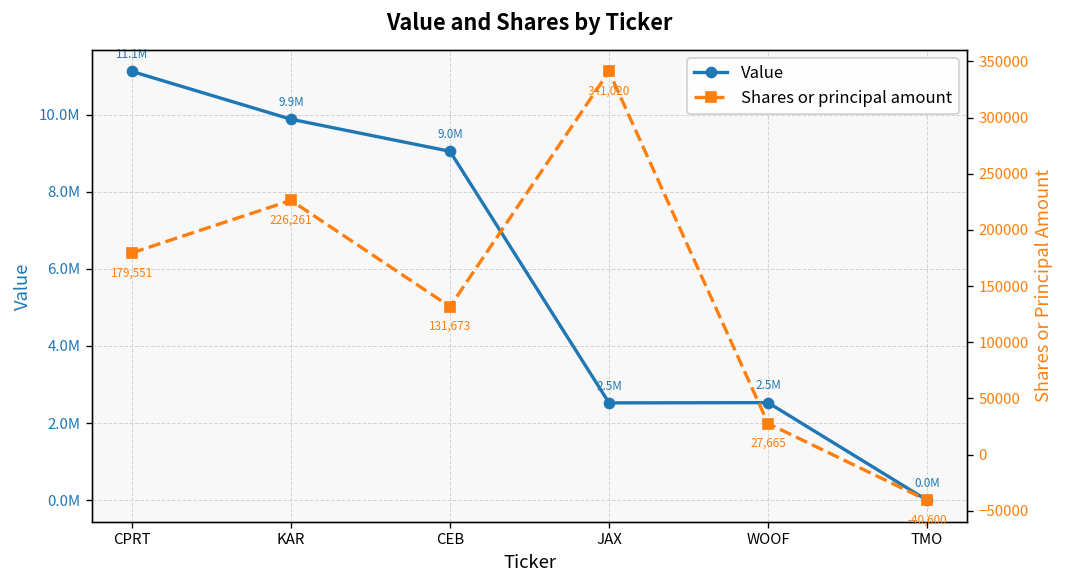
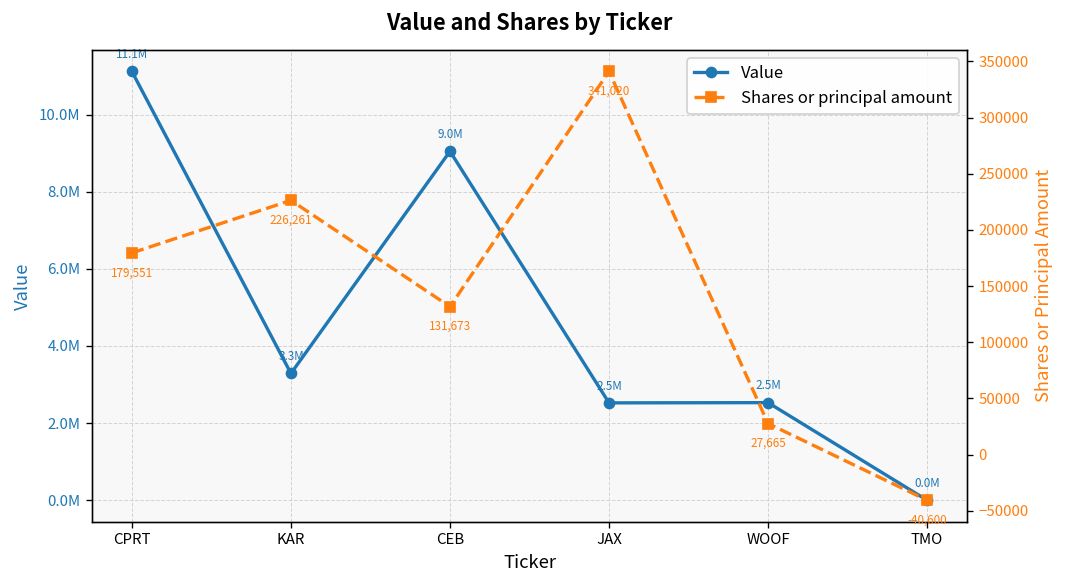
  {
    "Value": {
      "CPRT": "11.1M",
-     "KAR": "9.9M",
+     "KAR": "3.3M",
      "CEB": "9.0M",
      "JAX": "2.5M",
      "WOOF": "2.5M",
      "TMO": "0.0M"
    },
    "Shares or principal amount": {
      "CPRT": "179,551",
      "KAR": "226,261",
      "CEB": "131,673",
      "JAX": "341,020",
      "WOOF": "27,665",
      "TMO": "-40,600"
    }
  }
